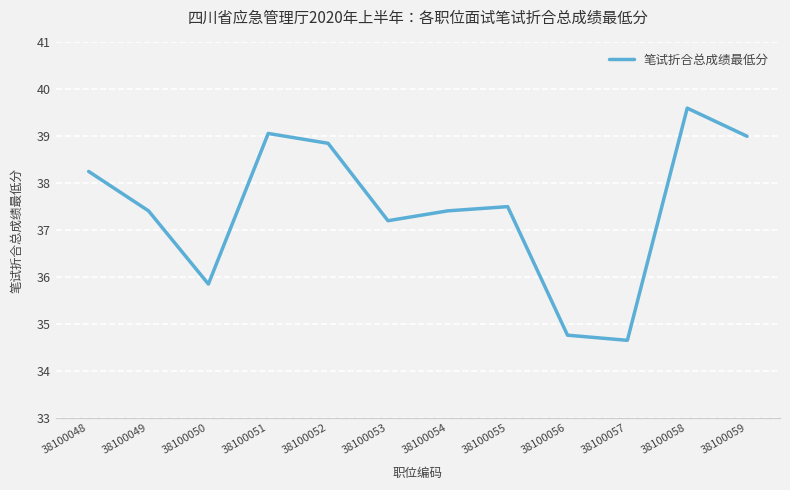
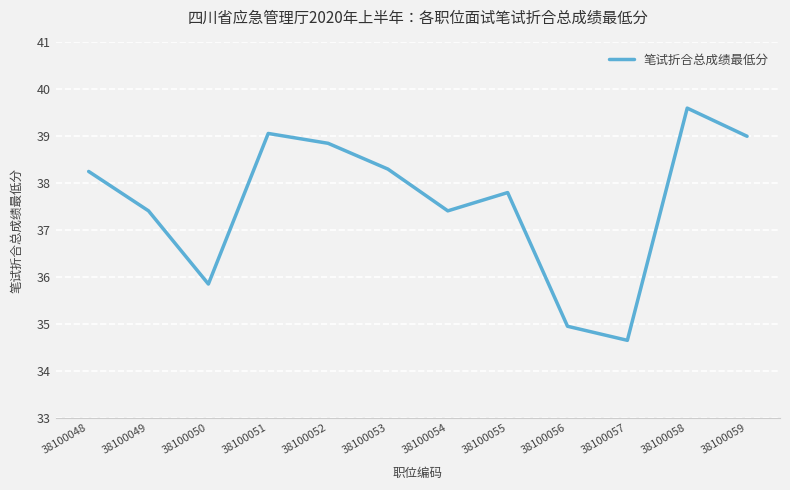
  {
    "38100048": 38.3,
    "38100049": 37.4,
    "38100050": 35.9,
    "38100051": 39.1,
    "38100052": 38.9,
-   "38100053": 37.2,
+   "38100053": 38.3,
    "38100054": 37.4,
-   "38100055": 37.5,
-   "38100056": 34.8,
+   "38100055": 37.8,
+   "38100056": 35.0,
    "38100057": 34.7,
    "38100058": 39.6,
    "38100059": 39.0
  }
